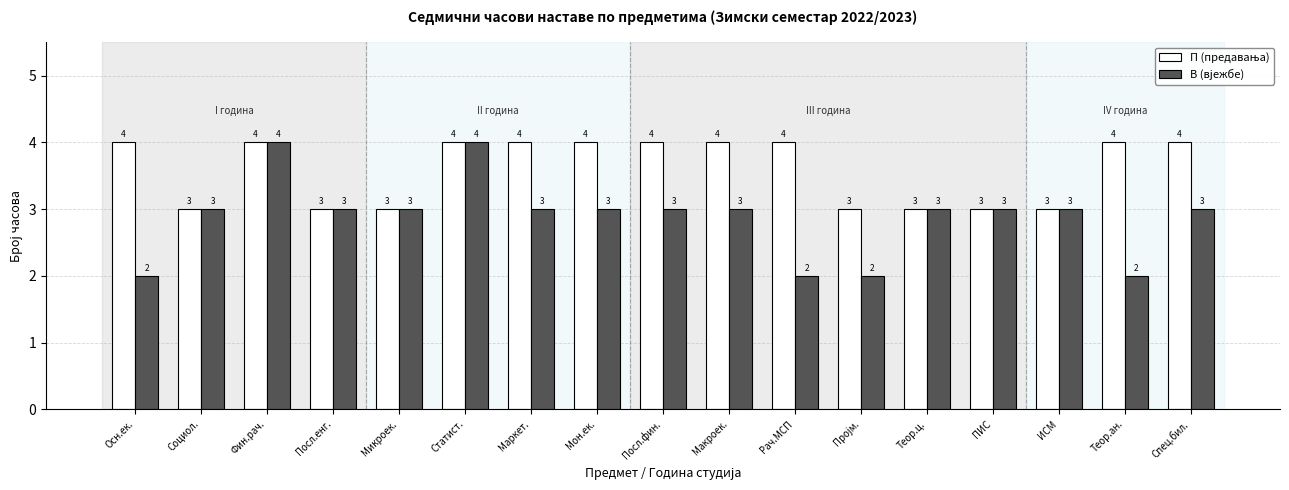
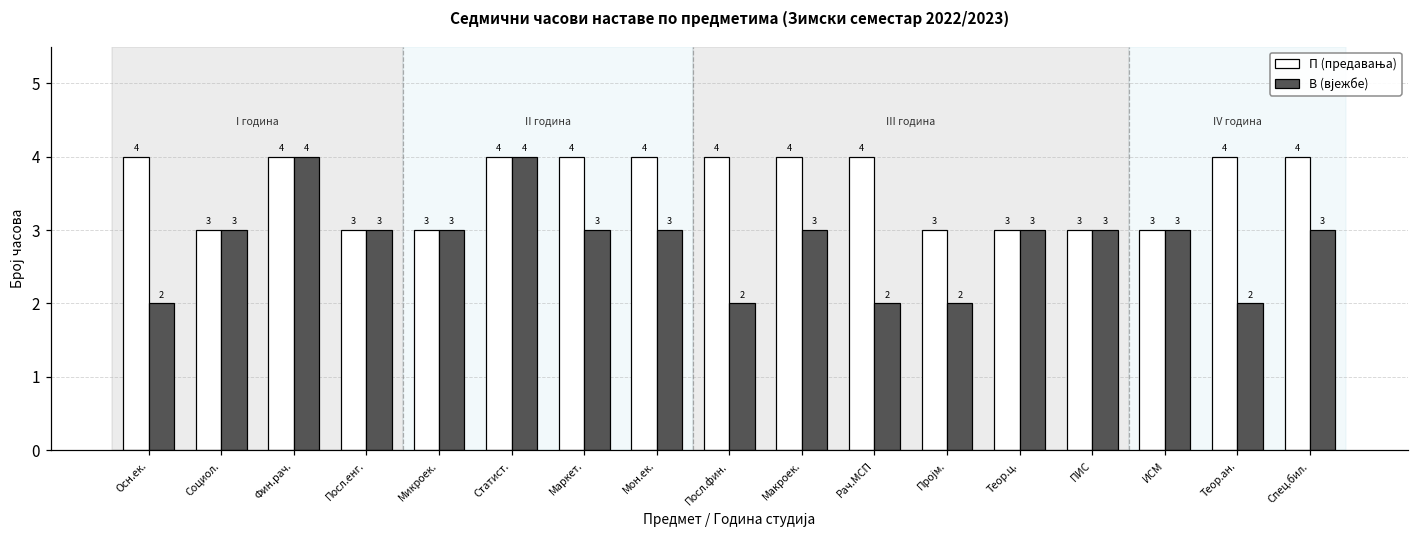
  {
    "П (предавања)": {
      "Осн.ек.": 4,
      "Социол.": 3,
      "Фин.рач.": 4,
      "Посл.енг.": 3,
      "Микроек.": 3,
      "Статист.": 4,
      "Маркет.": 4,
      "Мон.ек.": 4,
      "Посл.фин.": 4,
      "Макроек.": 4,
      "Рач.МСП": 4,
      "Пројм.": 3,
      "Теор.ц.": 3,
      "ПИС": 3,
      "ИСМ": 3,
      "Теор.ан.": 4,
      "Спец.бил.": 4
    },
    "В (вјежбе)": {
      "Осн.ек.": 2,
      "Социол.": 3,
      "Фин.рач.": 4,
      "Посл.енг.": 3,
      "Микроек.": 3,
      "Статист.": 4,
      "Маркет.": 3,
      "Мон.ек.": 3,
-     "Посл.фин.": 3,
+     "Посл.фин.": 2,
      "Макроек.": 3,
      "Рач.МСП": 2,
      "Пројм.": 2,
      "Теор.ц.": 3,
      "ПИС": 3,
      "ИСМ": 3,
      "Теор.ан.": 2,
      "Спец.бил.": 3
    }
  }
